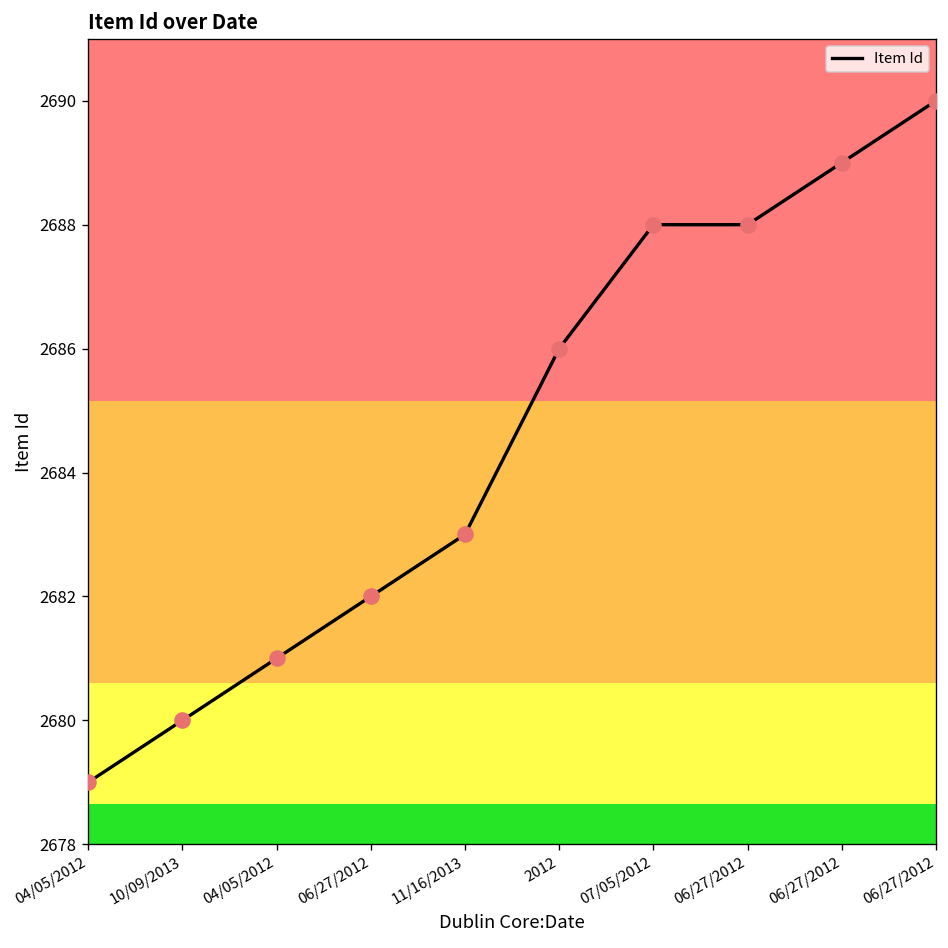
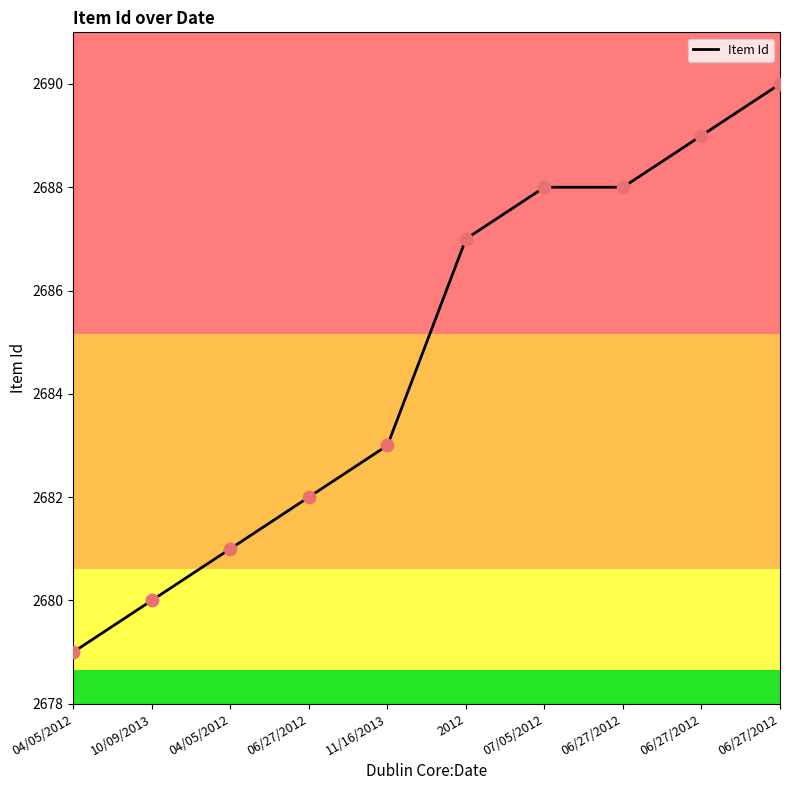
  {
    "10/09/2013": 2680,
    "11/16/2013": 2683,
-   "2012": 2686,
+   "2012": 2687,
    "07/05/2012": 2688
  }
